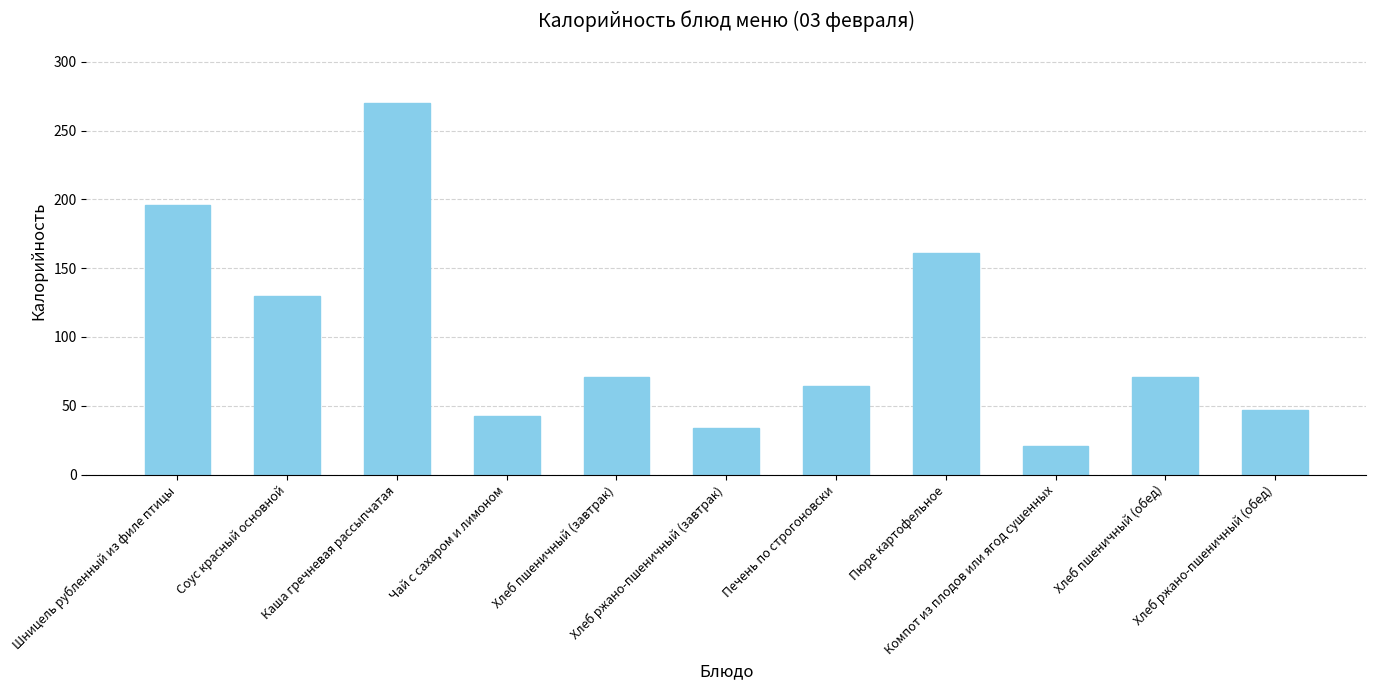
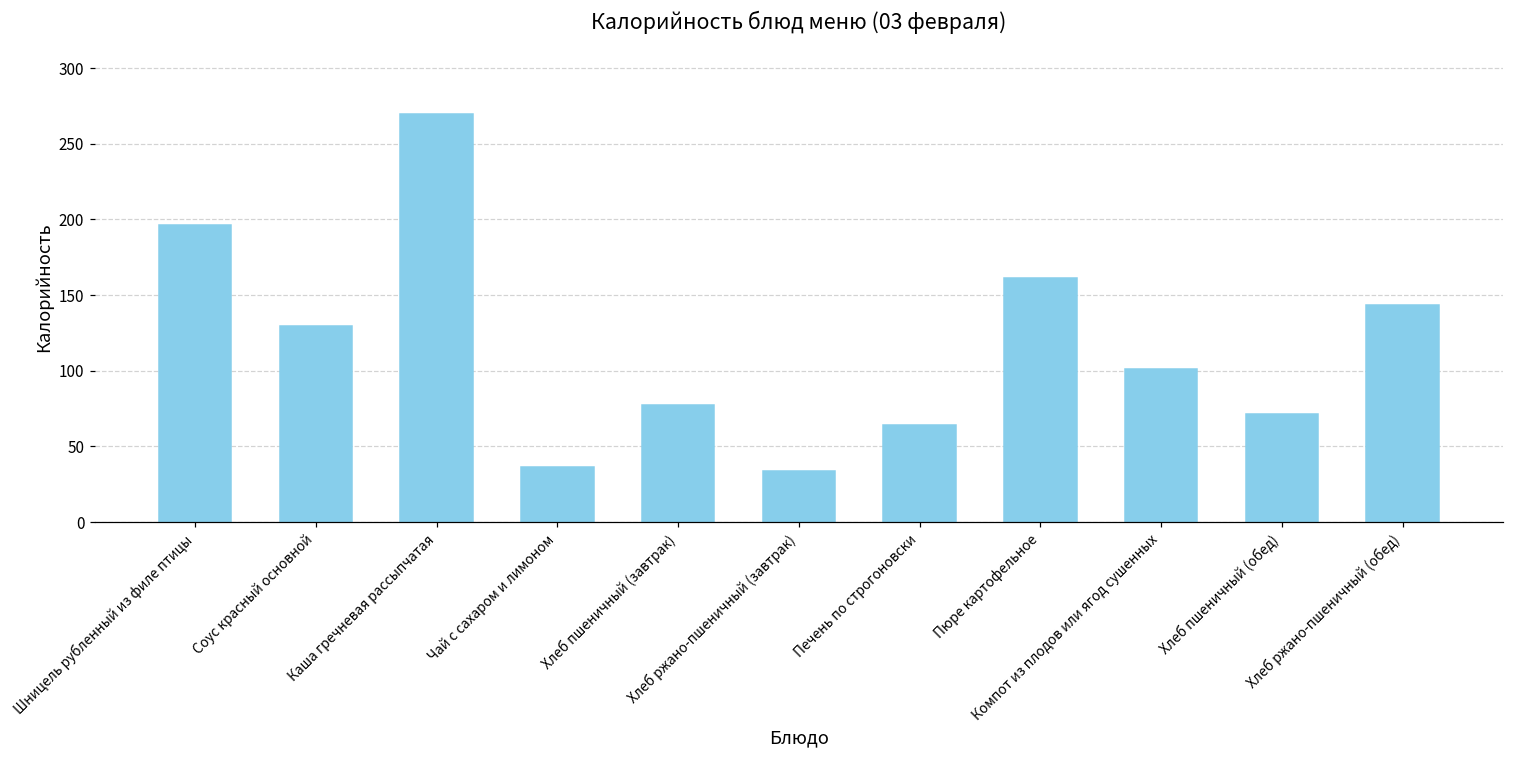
  {
    "Шницель рубленный из филе птицы": 196,
    "Соус красный основной": 130,
    "Каша гречневая рассыпчатая": 270,
-   "Чай с сахаром и лимоном": 43,
-   "Хлеб пшеничный (завтрак)": 71,
+   "Чай с сахаром и лимоном": 36,
+   "Хлеб пшеничный (завтрак)": 77,
    "Хлеб ржано-пшеничный (завтрак)": 34,
    "Печень по строгоновски": 64,
    "Пюре картофельное": 161,
-   "Компот из плодов или ягод сушенных": 21,
+   "Компот из плодов или ягод сушенных": 101,
    "Хлеб пшеничный (обед)": 71,
-   "Хлеб ржано-пшеничный (обед)": 47
+   "Хлеб ржано-пшеничный (обед)": 144
  }
